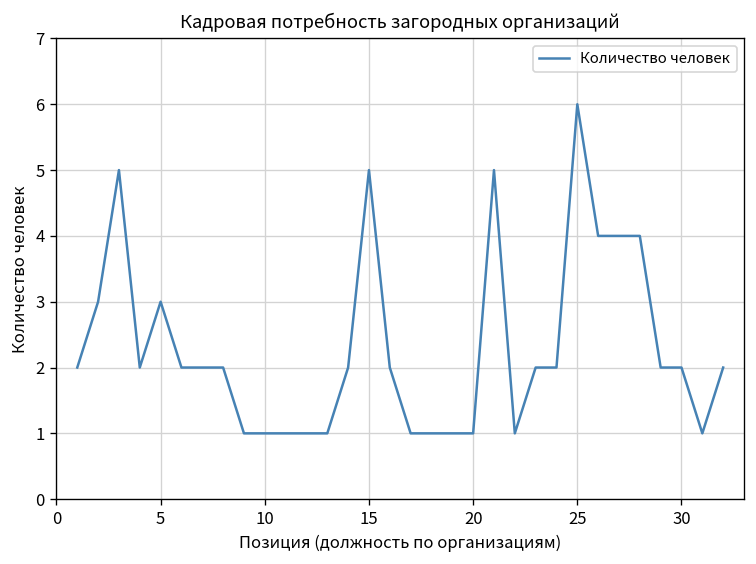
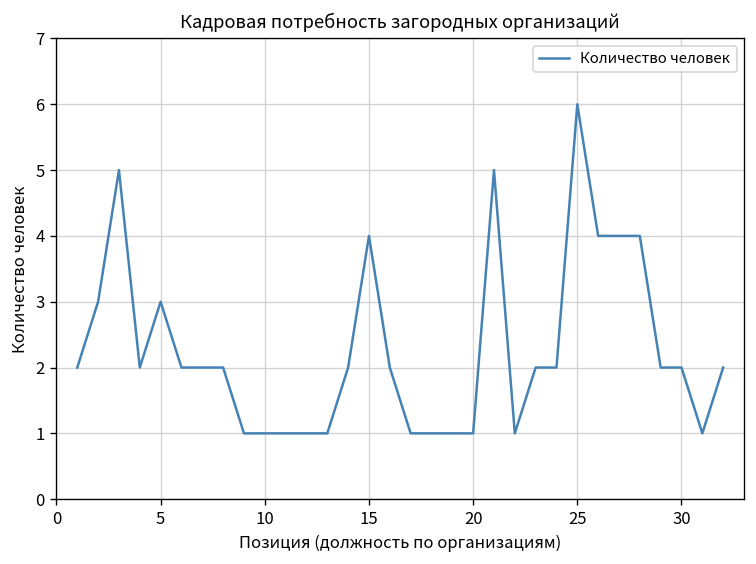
  {
    "5": 3,
    "10": 1,
-   "15": 5,
+   "15": 4,
    "20": 1,
    "25": 6,
    "30": 2
  }
